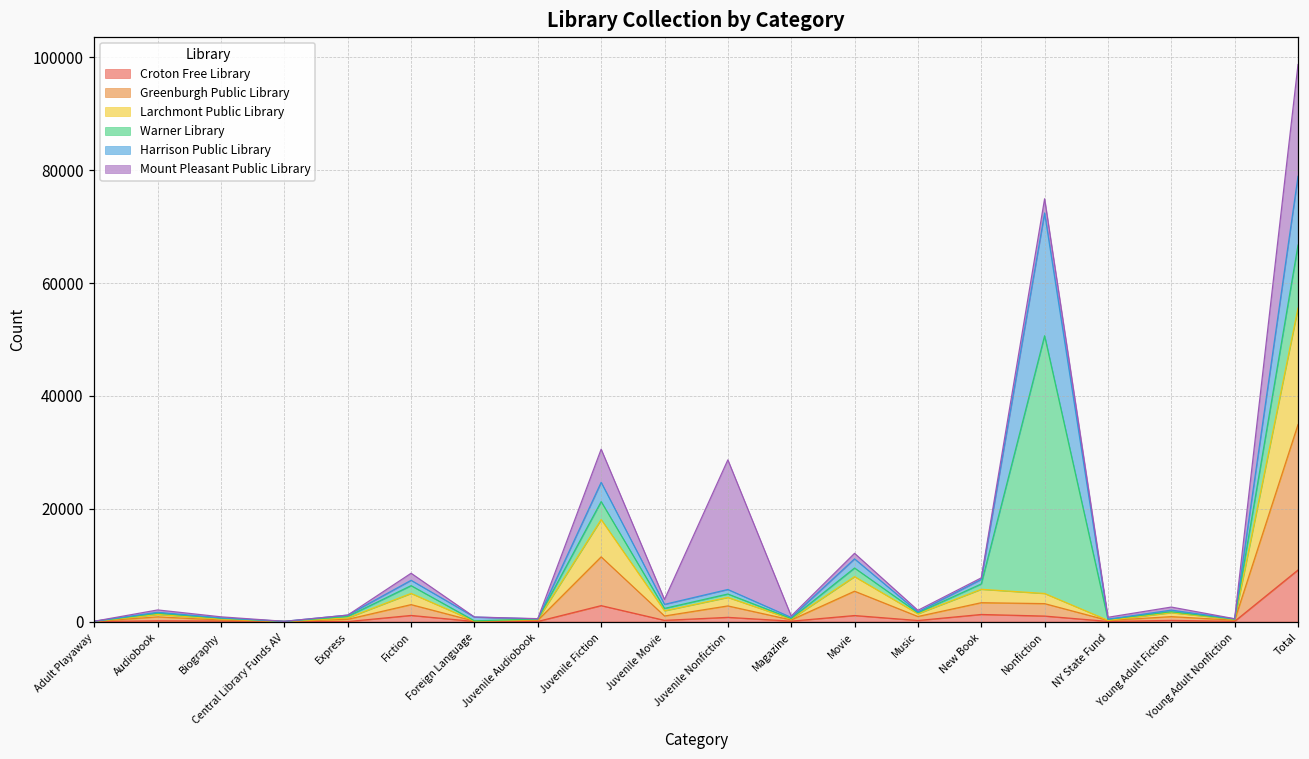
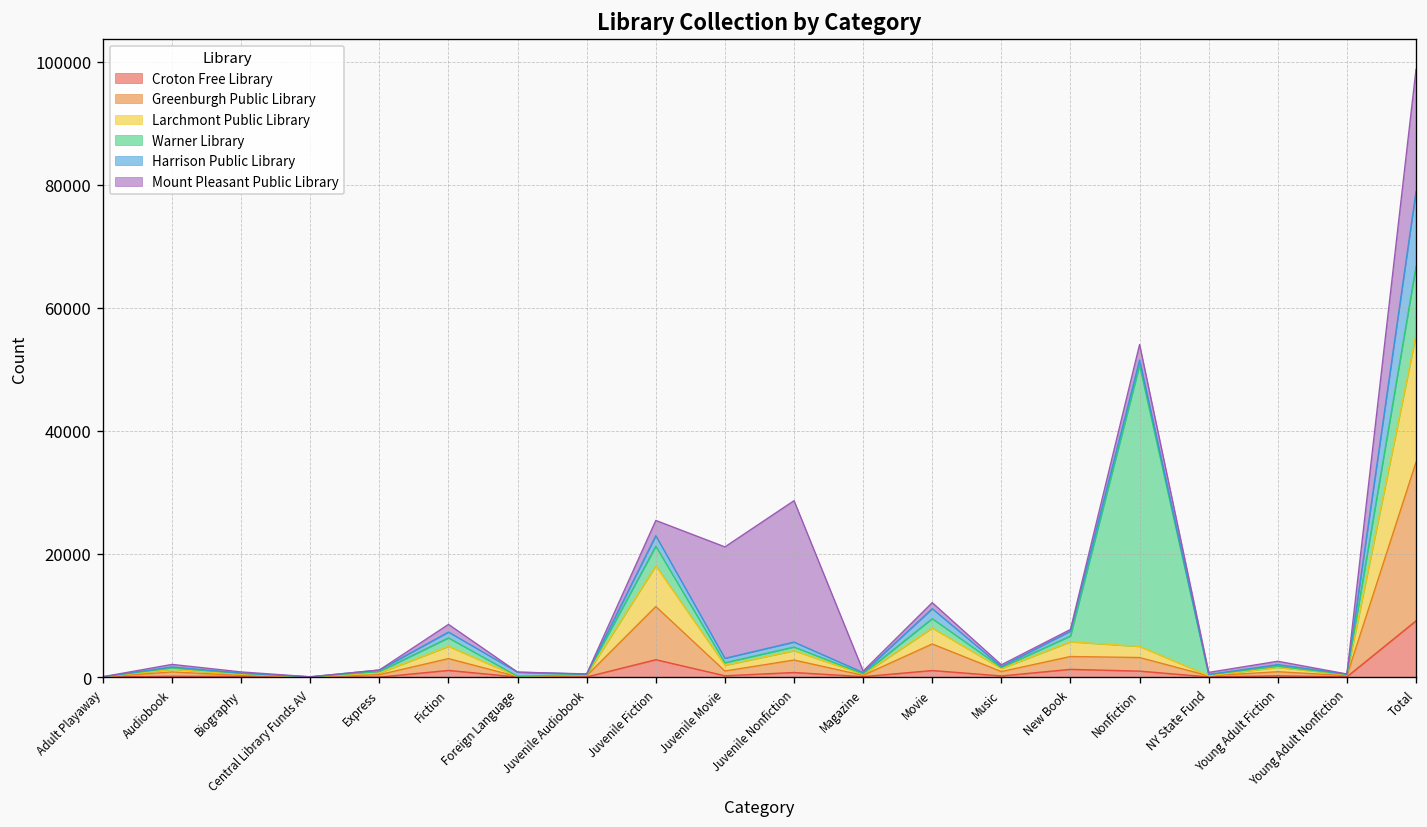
  {
    "Larchmont Public Library": {
      "Fiction": 2000,
      "Juvenile Fiction": 7000,
      "Juvenile Nonfiction": 2000,
      "Movie": 3000,
      "New Book": 2000,
      "Nonfiction": 2000,
      "Total": 21000
    },
    "Warner Library": {
      "Fiction": 1000,
      "Juvenile Fiction": 3000,
      "Juvenile Nonfiction": 1000,
      "Movie": 2000,
      "New Book": 1000,
      "Nonfiction": 46000,
      "Total": 11000
    },
    "Harrison Public Library": {
      "Fiction": 1000,
-     "Juvenile Fiction": 3000,
+     "Juvenile Fiction": 2000,
      "Juvenile Movie": 1000,
      "Juvenile Nonfiction": 1000,
      "Movie": 2000,
-     "Nonfiction": 22000,
+     "Nonfiction": 1000,
      "Total": 12000
    },
    "Mount Pleasant Public Library": {
      "Fiction": 1000,
-     "Juvenile Fiction": 6000,
-     "Juvenile Movie": 1000,
+     "Juvenile Fiction": 2000,
+     "Juvenile Movie": 18000,
      "Juvenile Nonfiction": 23000,
      "Movie": 1000,
      "Nonfiction": 3000,
      "Young Adult Fiction": 1000,
      "Total": 20000
    }
  }
